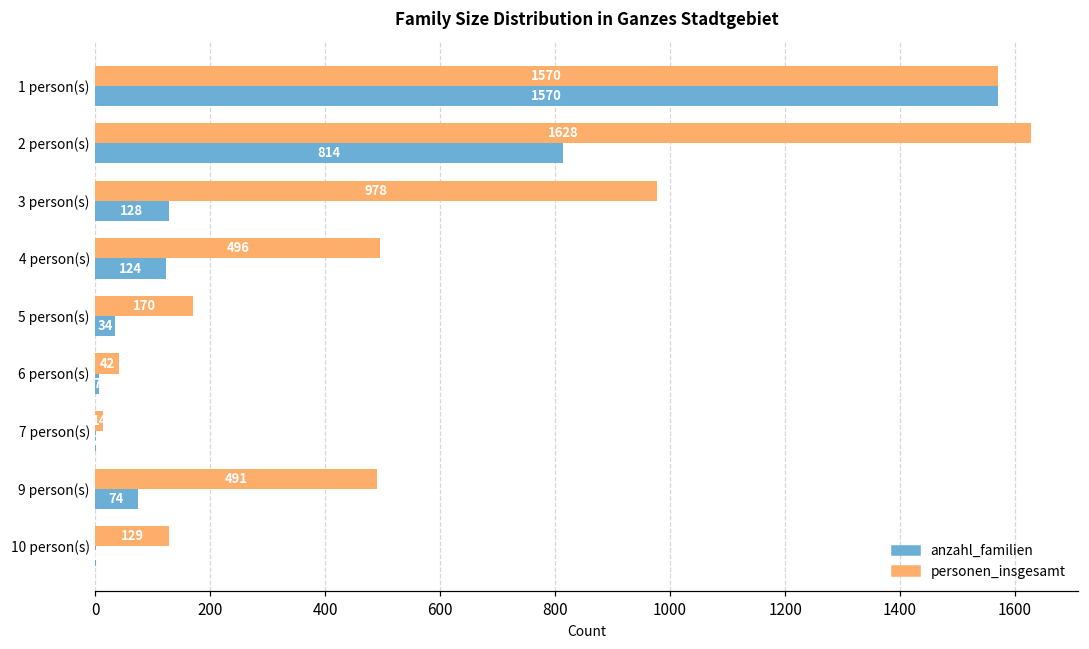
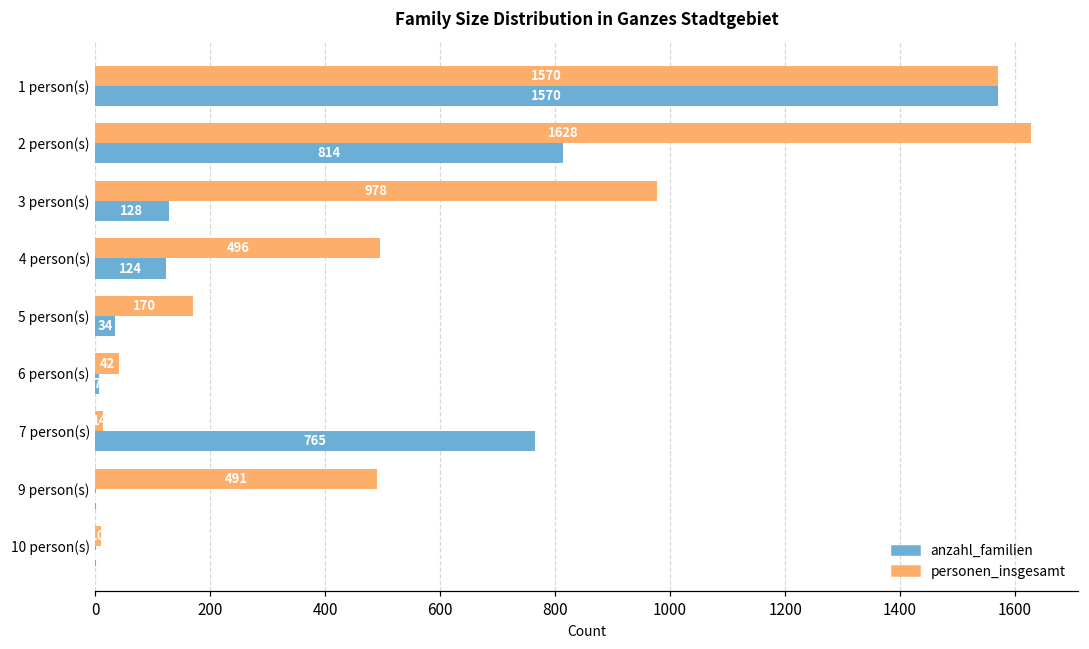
  {
    "anzahl_familien": {
      "6 person(s)": 10,
-     "7 person(s)": 0,
-     "9 person(s)": 70
+     "7 person(s)": 770,
+     "9 person(s)": 0
    },
    "personen_insgesamt": {
      "7 person(s)": 10,
-     "10 person(s)": 130
+     "10 person(s)": 10
    }
  }
